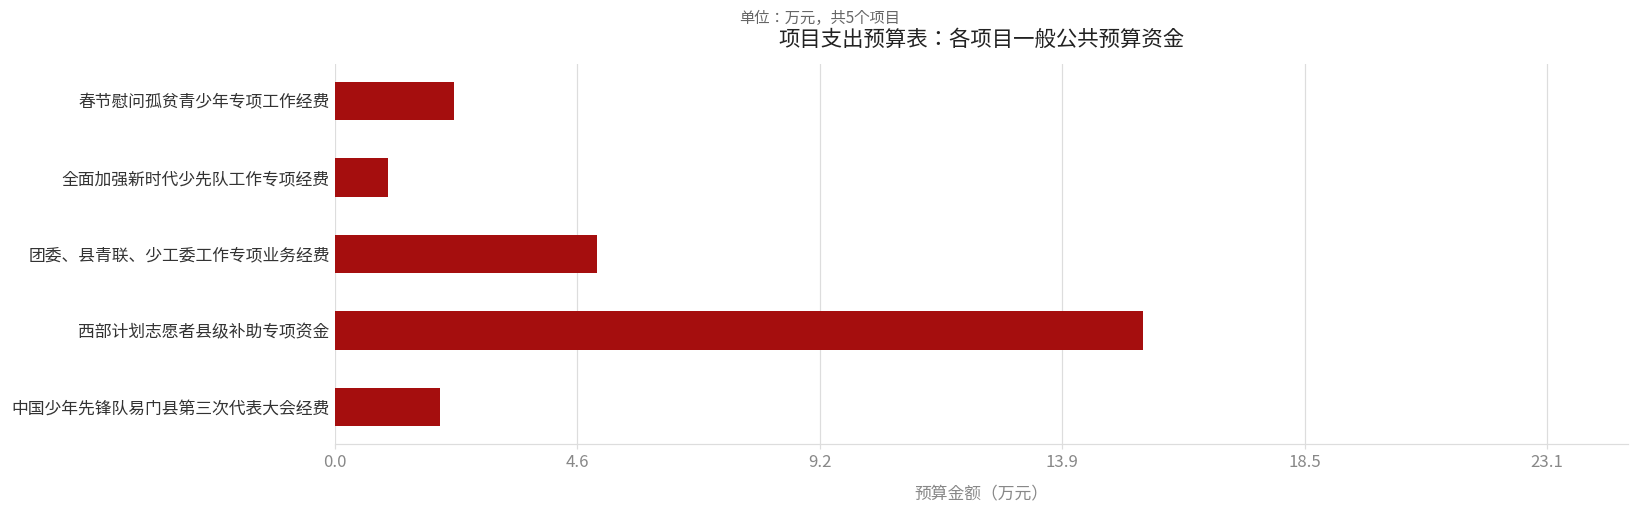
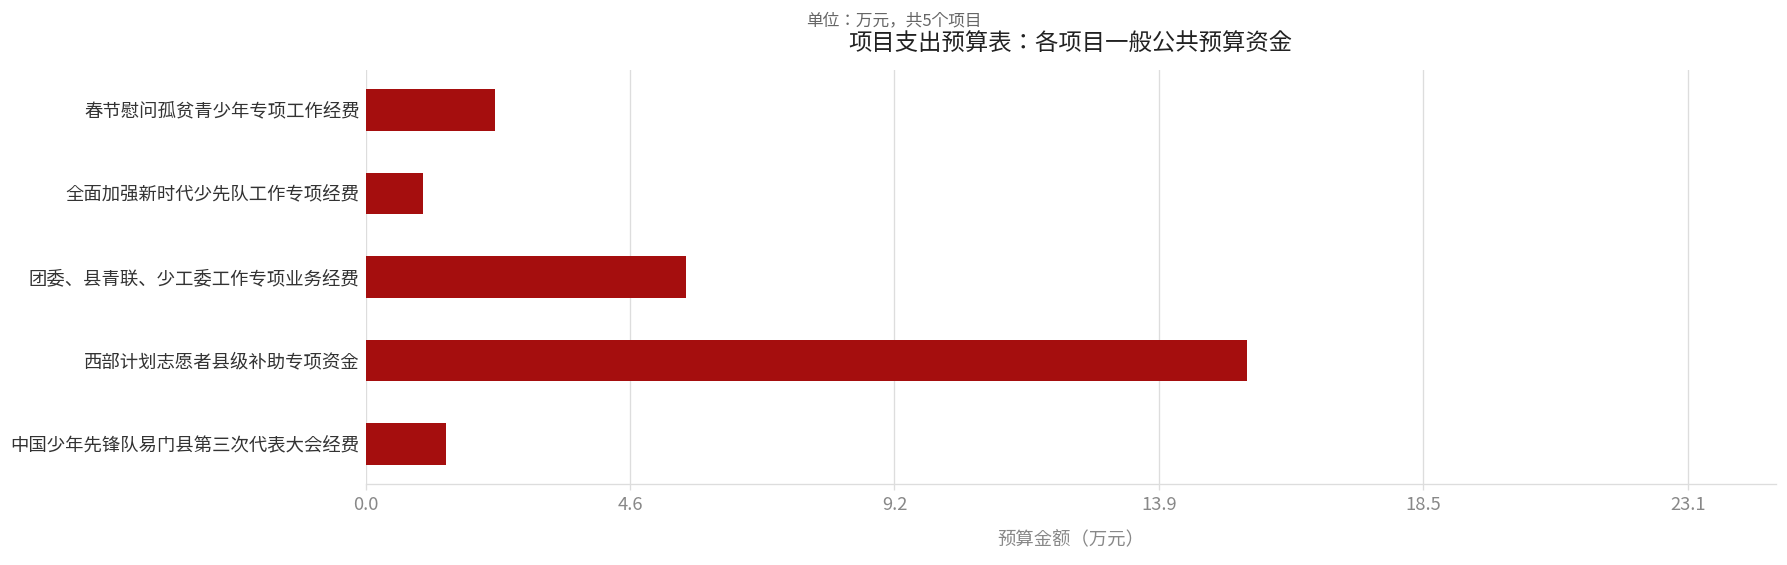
  {
    "春节慰问孤贫青少年专项工作经费": 2.3,
    "全面加强新时代少先队工作专项经费": 1.0,
-   "团委、县青联、少工委工作专项业务经费": 5.0,
+   "团委、县青联、少工委工作专项业务经费": 5.6,
    "西部计划志愿者县级补助专项资金": 15.4,
-   "中国少年先锋队易门县第三次代表大会经费": 2.0
+   "中国少年先锋队易门县第三次代表大会经费": 1.4
  }
